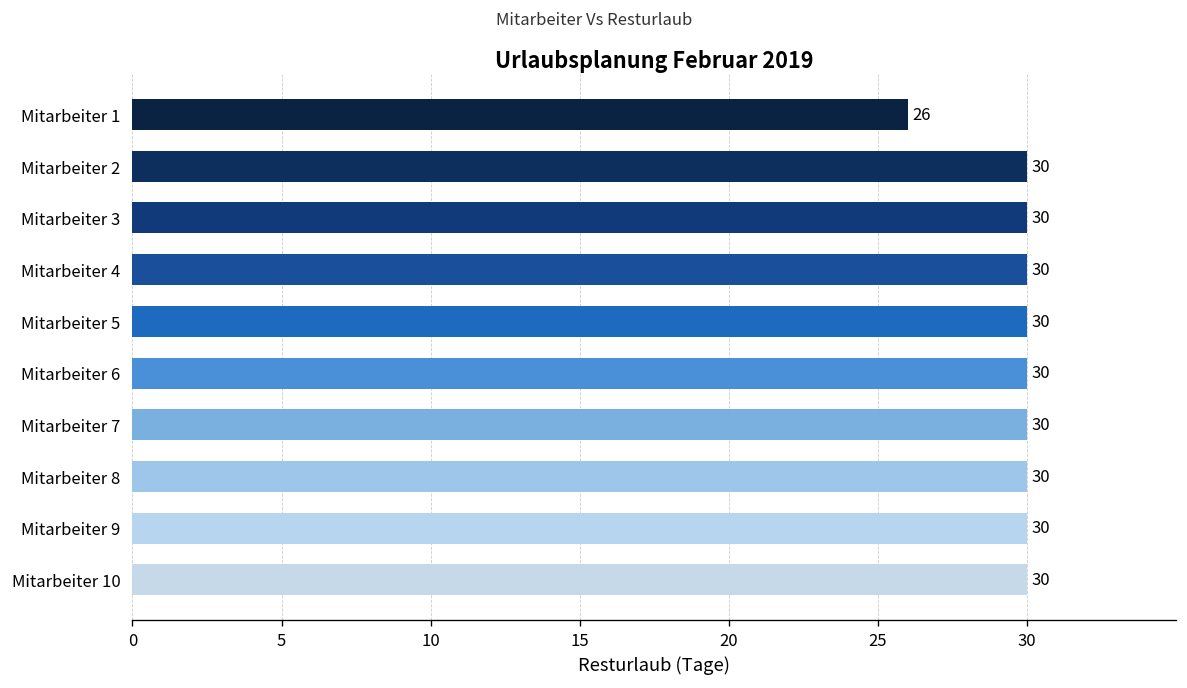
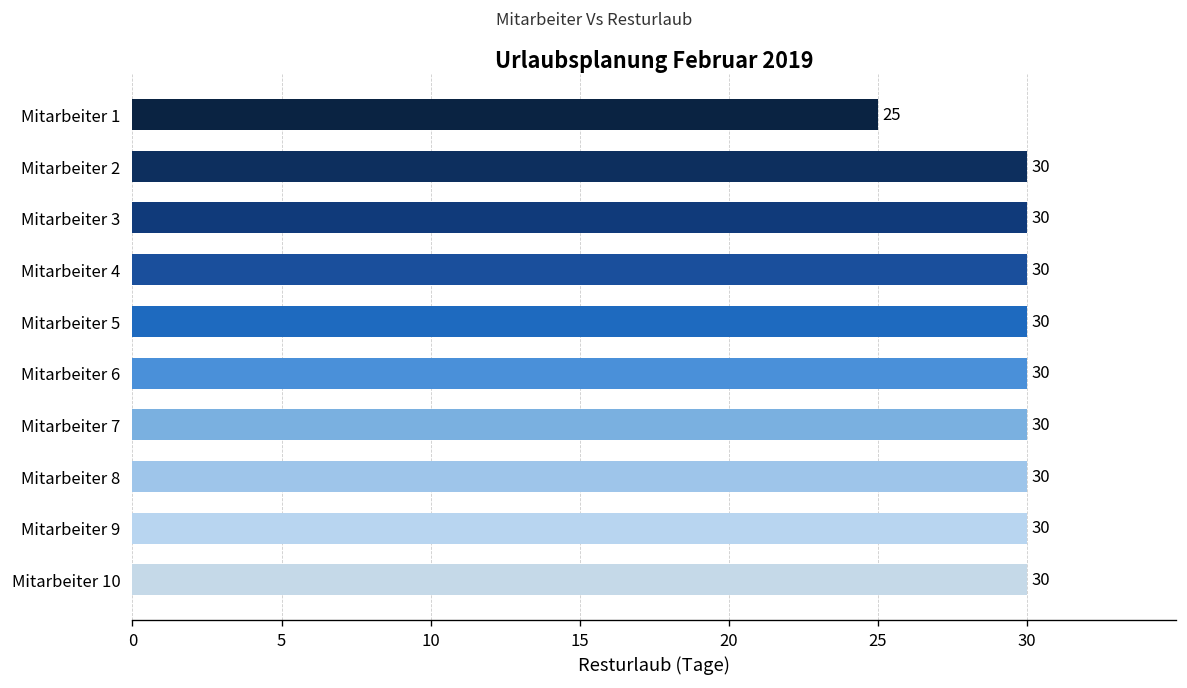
  {
-   "Mitarbeiter 1": 26,
+   "Mitarbeiter 1": 25,
    "Mitarbeiter 2": 30,
    "Mitarbeiter 3": 30,
    "Mitarbeiter 4": 30,
    "Mitarbeiter 5": 30,
    "Mitarbeiter 6": 30,
    "Mitarbeiter 7": 30,
    "Mitarbeiter 8": 30,
    "Mitarbeiter 9": 30,
    "Mitarbeiter 10": 30
  }
